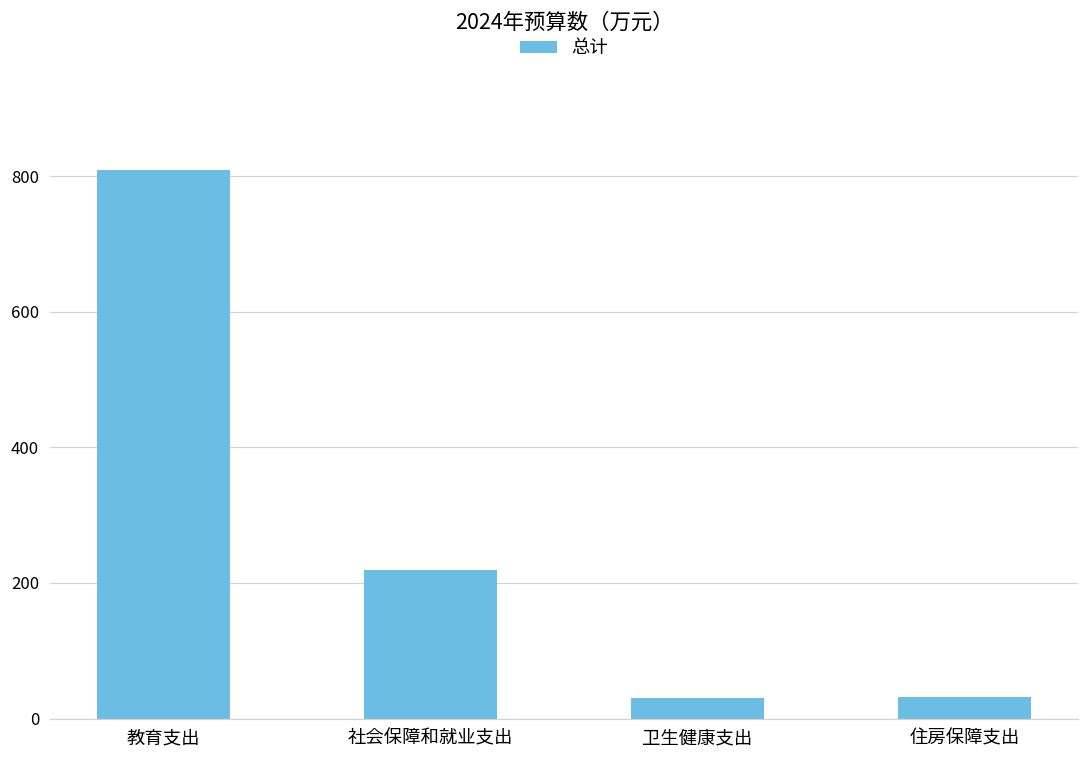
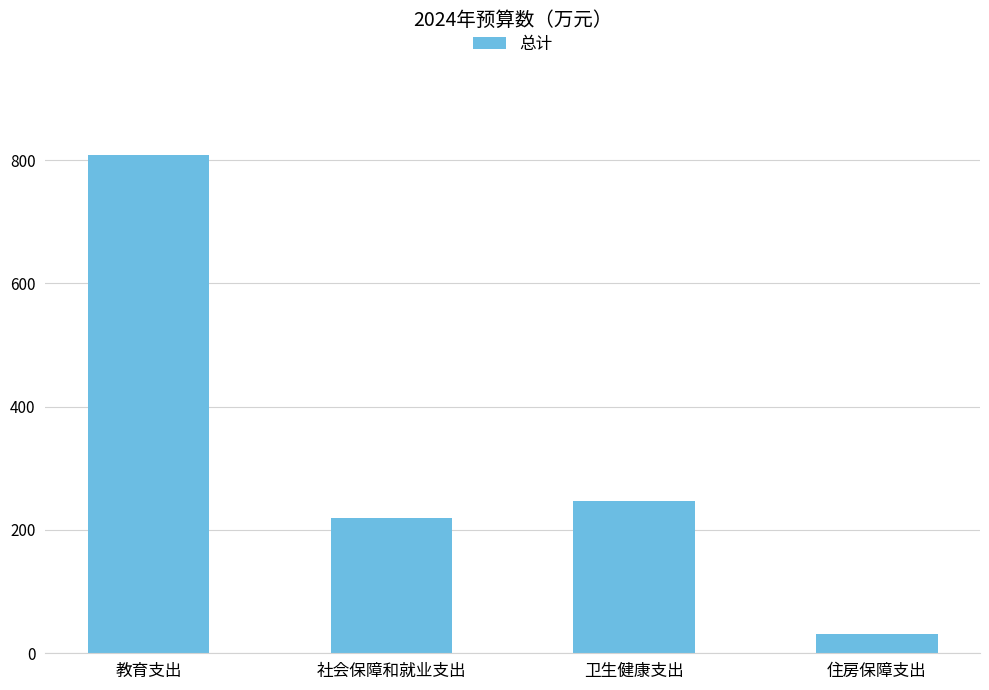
  {
    "教育支出": 810,
    "社会保障和就业支出": 220,
-   "卫生健康支出": 30,
+   "卫生健康支出": 250,
    "住房保障支出": 30
  }
